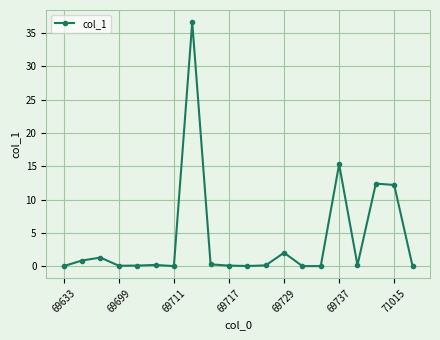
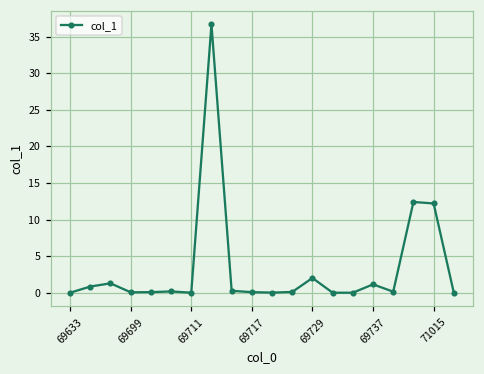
  {
    "69633": 0,
    "69699": 0,
    "69711": 0,
    "69717": 0,
    "69729": 2,
-   "69737": 15,
+   "69737": 1,
    "71015": 12
  }
